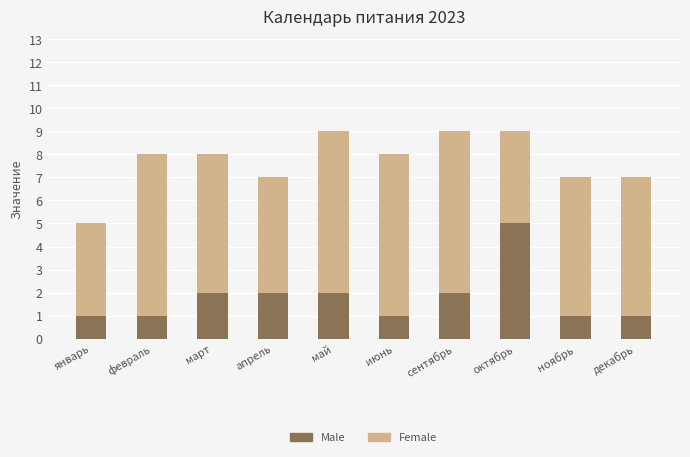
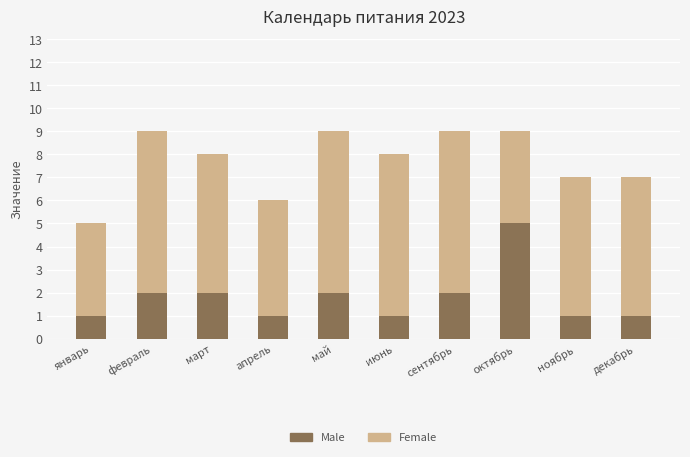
  {
    "Male": {
      "январь": 1,
-     "февраль": 1,
+     "февраль": 2,
      "март": 2,
-     "апрель": 2,
+     "апрель": 1,
      "май": 2,
      "июнь": 1,
      "сентябрь": 2,
      "октябрь": 5,
      "ноябрь": 1,
      "декабрь": 1
    },
    "Female": {
      "январь": 4,
      "февраль": 7,
      "март": 6,
      "апрель": 5,
      "май": 7,
      "июнь": 7,
      "сентябрь": 7,
      "октябрь": 4,
      "ноябрь": 6,
      "декабрь": 6
    }
  }
